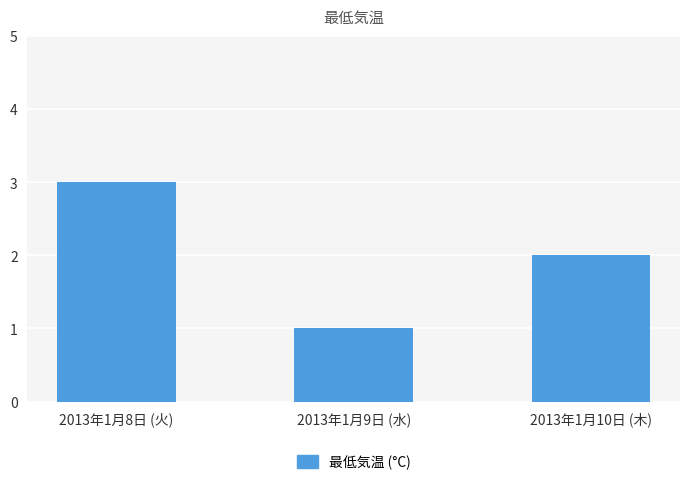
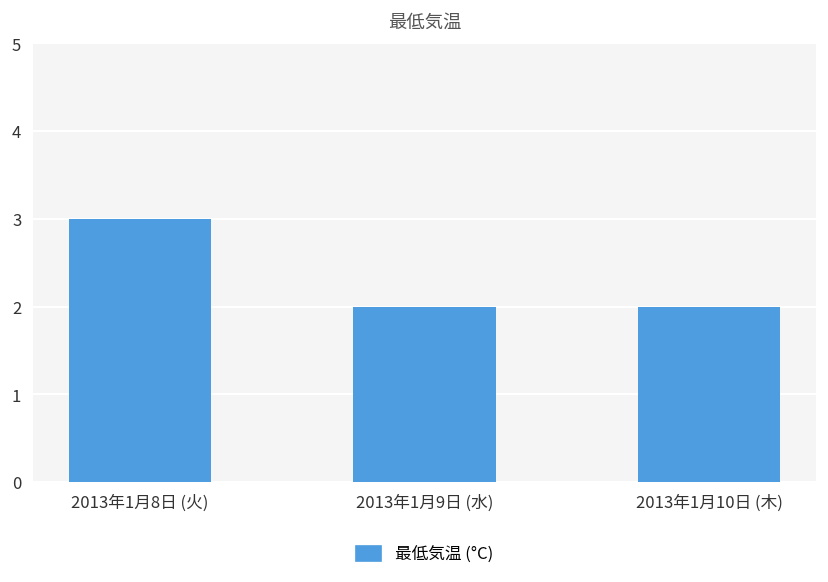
  {
    "2013年1月8日 (火)": 3,
-   "2013年1月9日 (水)": 1,
+   "2013年1月9日 (水)": 2,
    "2013年1月10日 (木)": 2
  }
